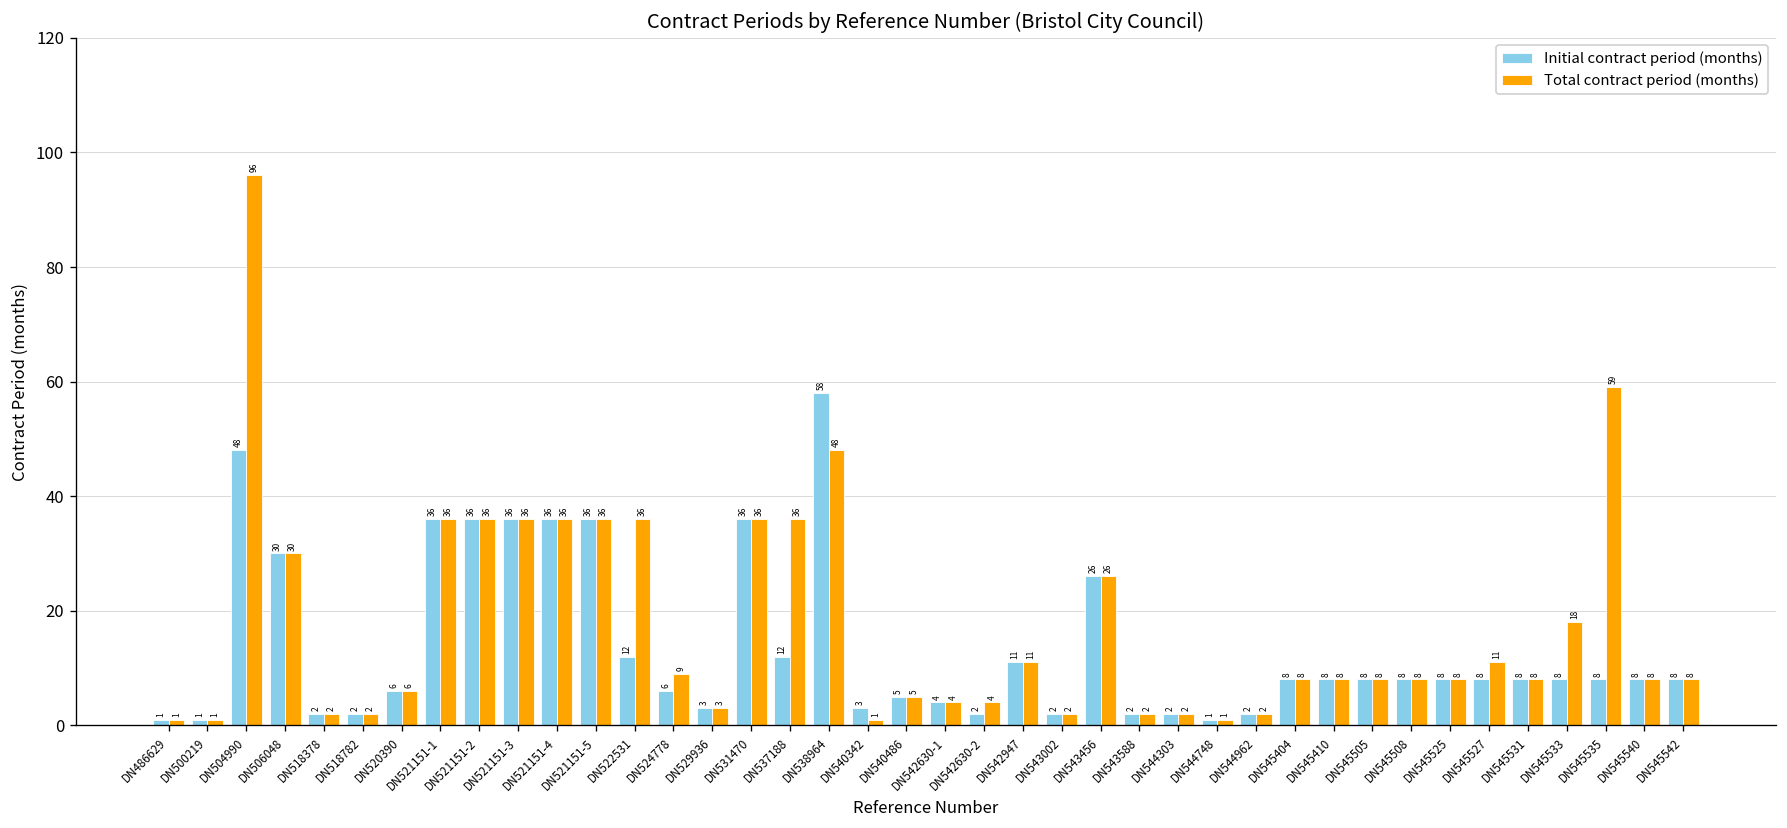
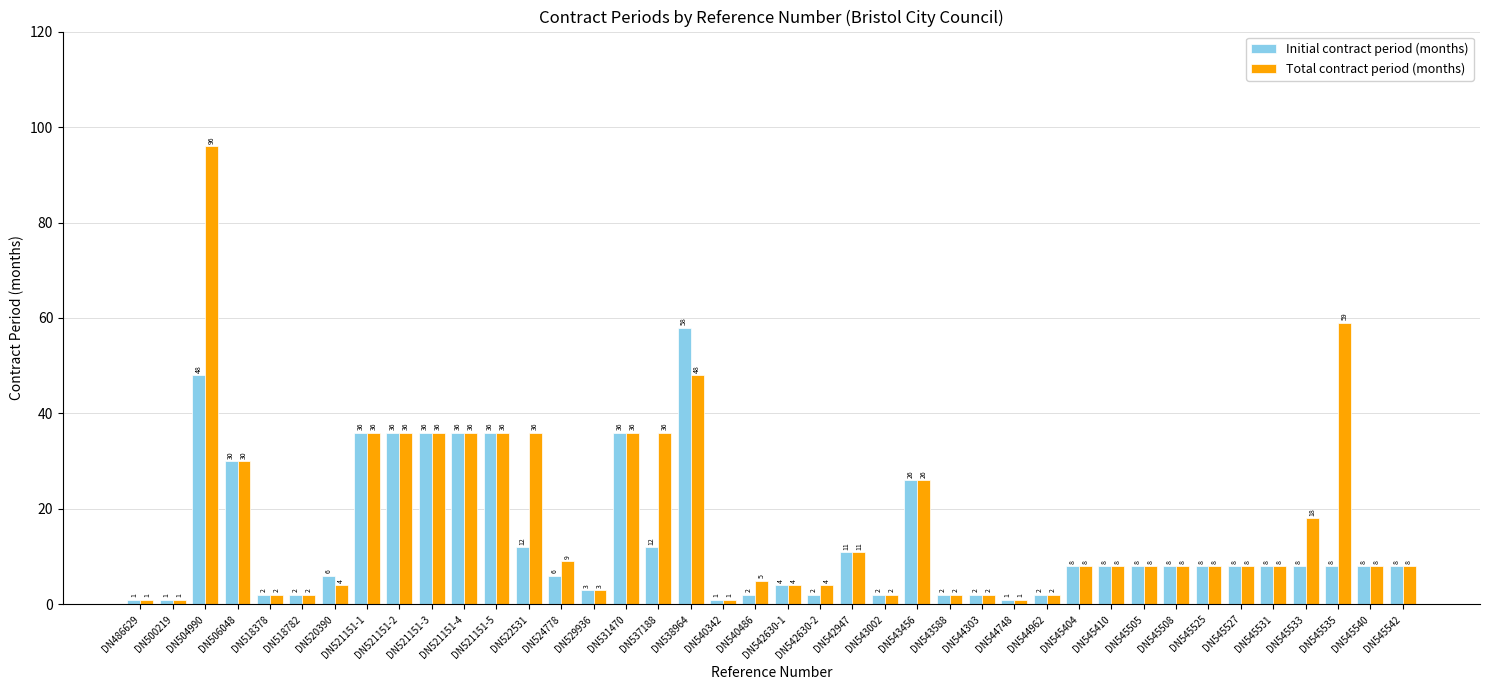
  {
    "Initial contract period (months)": {
      "DN486629": 1,
      "DN500219": 1,
      "DN504990": 48,
      "DN506048": 30,
      "DN518378": 2,
      "DN518782": 2,
      "DN520390": 6,
      "DN521151-1": 36,
      "DN521151-2": 36,
      "DN521151-3": 36,
      "DN521151-4": 36,
      "DN521151-5": 36,
      "DN522531": 12,
      "DN524778": 6,
      "DN529936": 3,
      "DN531470": 36,
      "DN537188": 12,
      "DN538964": 58,
-     "DN540342": 3,
-     "DN540486": 5,
+     "DN540342": 1,
+     "DN540486": 2,
      "DN542630-1": 4,
      "DN542630-2": 2,
      "DN542947": 11,
      "DN543002": 2,
      "DN543456": 26,
      "DN543588": 2,
      "DN544303": 2,
      "DN544748": 1,
      "DN544962": 2,
      "DN545404": 8,
      "DN545410": 8,
      "DN545505": 8,
      "DN545508": 8,
      "DN545525": 8,
      "DN545527": 8,
      "DN545531": 8,
      "DN545533": 8,
      "DN545535": 8,
      "DN545540": 8,
      "DN545542": 8
    },
    "Total contract period (months)": {
      "DN486629": 1,
      "DN500219": 1,
      "DN504990": 96,
      "DN506048": 30,
      "DN518378": 2,
      "DN518782": 2,
-     "DN520390": 6,
+     "DN520390": 4,
      "DN521151-1": 36,
      "DN521151-2": 36,
      "DN521151-3": 36,
      "DN521151-4": 36,
      "DN521151-5": 36,
      "DN522531": 36,
      "DN524778": 9,
      "DN529936": 3,
      "DN531470": 36,
      "DN537188": 36,
      "DN538964": 48,
      "DN540342": 1,
      "DN540486": 5,
      "DN542630-1": 4,
      "DN542630-2": 4,
      "DN542947": 11,
      "DN543002": 2,
      "DN543456": 26,
      "DN543588": 2,
      "DN544303": 2,
      "DN544748": 1,
      "DN544962": 2,
      "DN545404": 8,
      "DN545410": 8,
      "DN545505": 8,
      "DN545508": 8,
      "DN545525": 8,
-     "DN545527": 11,
+     "DN545527": 8,
      "DN545531": 8,
      "DN545533": 18,
      "DN545535": 59,
      "DN545540": 8,
      "DN545542": 8
    }
  }
